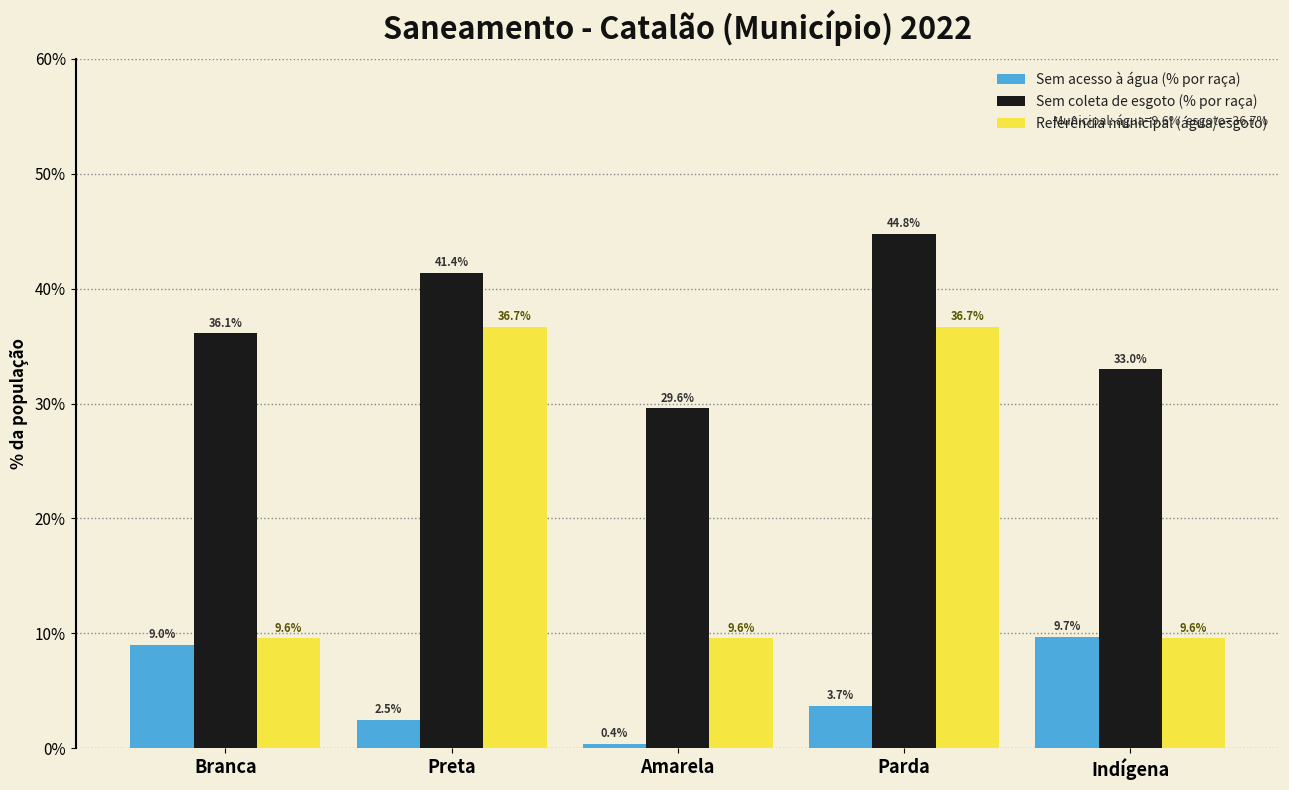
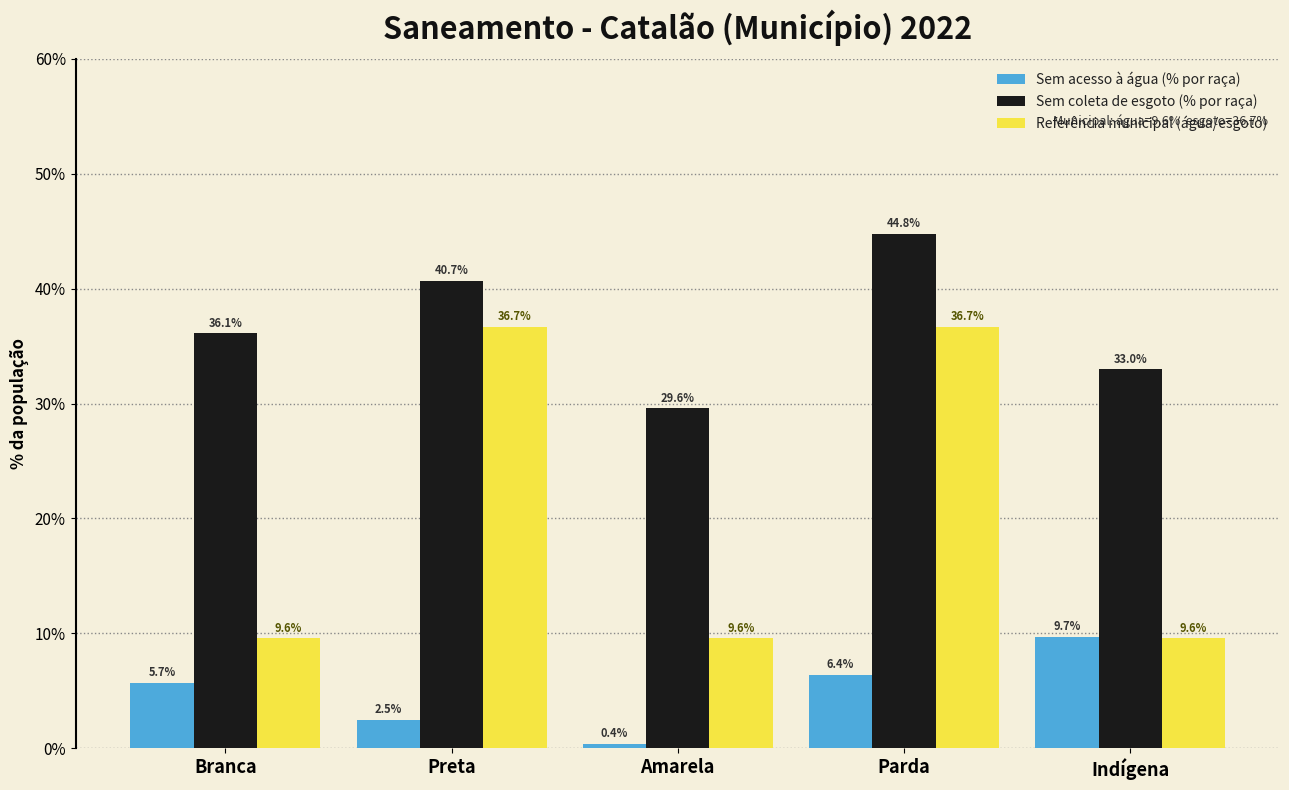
  {
    "Sem acesso à água (% por raça)": {
-     "Branca": "9.0%",
+     "Branca": "5.7%",
      "Preta": "2.5%",
      "Amarela": "0.4%",
-     "Parda": "3.7%",
+     "Parda": "6.4%",
      "Indígena": "9.7%"
    },
    "Sem coleta de esgoto (% por raça)": {
      "Branca": "36.1%",
-     "Preta": "41.4%",
+     "Preta": "40.7%",
      "Amarela": "29.6%",
      "Parda": "44.8%",
      "Indígena": "33.0%"
    },
    "Referência municipal (água/esgoto)": {
      "Branca": "9.6%",
      "Preta": "36.7%",
      "Amarela": "9.6%",
      "Parda": "36.7%",
      "Indígena": "9.6%"
    }
  }
